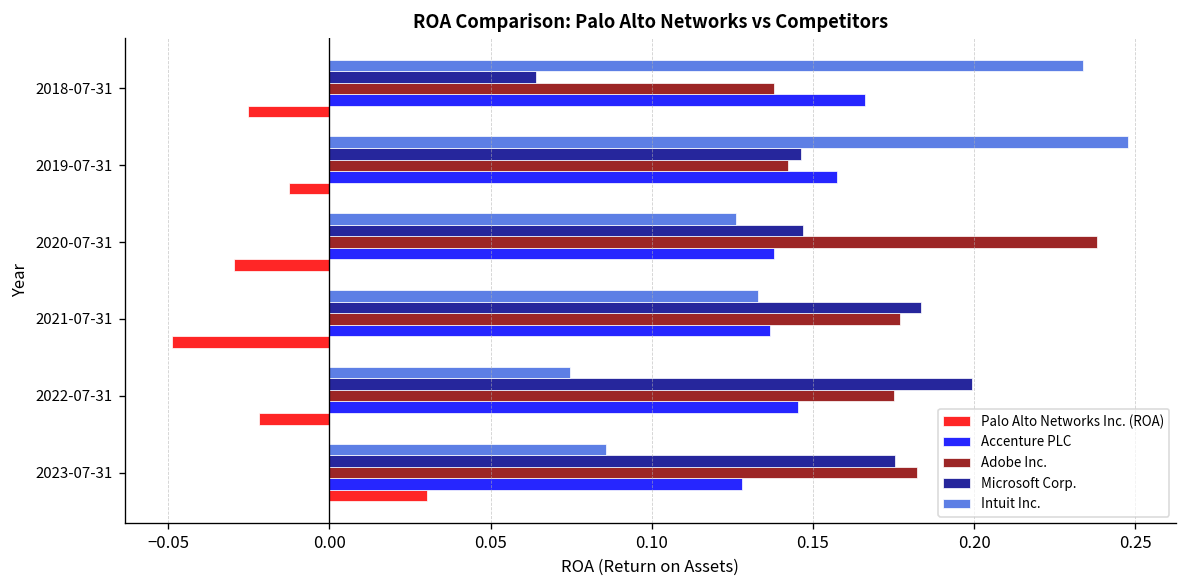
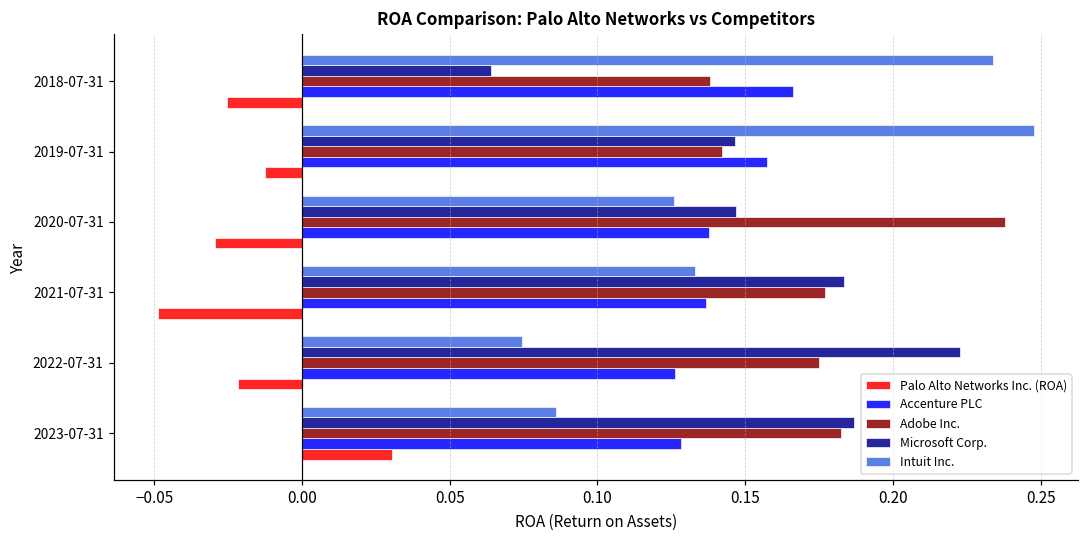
  {
    "Palo Alto Networks Inc. (ROA)": {
      "2018-07-31": -0.025,
      "2019-07-31": -0.012,
      "2020-07-31": -0.030,
      "2021-07-31": -0.049,
      "2022-07-31": -0.022,
      "2023-07-31": 0.030
    },
    "Accenture PLC": {
      "2018-07-31": 0.166,
      "2019-07-31": 0.157,
      "2020-07-31": 0.138,
      "2021-07-31": 0.137,
-     "2022-07-31": 0.146,
+     "2022-07-31": 0.126,
      "2023-07-31": 0.128
    },
    "Adobe Inc.": {
      "2018-07-31": 0.138,
      "2019-07-31": 0.142,
      "2020-07-31": 0.238,
      "2021-07-31": 0.177,
      "2022-07-31": 0.175,
      "2023-07-31": 0.182
    },
    "Microsoft Corp.": {
      "2018-07-31": 0.064,
      "2019-07-31": 0.146,
      "2020-07-31": 0.147,
      "2021-07-31": 0.184,
-     "2022-07-31": 0.199,
-     "2023-07-31": 0.176
+     "2022-07-31": 0.223,
+     "2023-07-31": 0.187
    },
    "Intuit Inc.": {
      "2018-07-31": 0.234,
      "2019-07-31": 0.248,
      "2020-07-31": 0.126,
      "2021-07-31": 0.133,
      "2022-07-31": 0.075,
      "2023-07-31": 0.086
    }
  }
